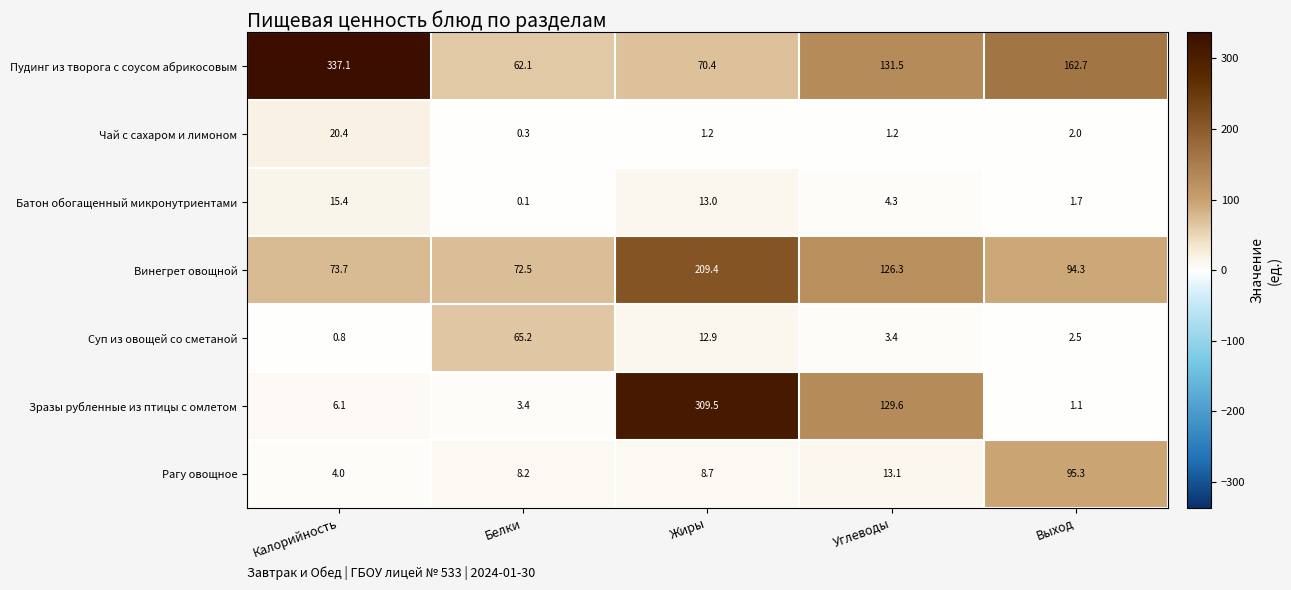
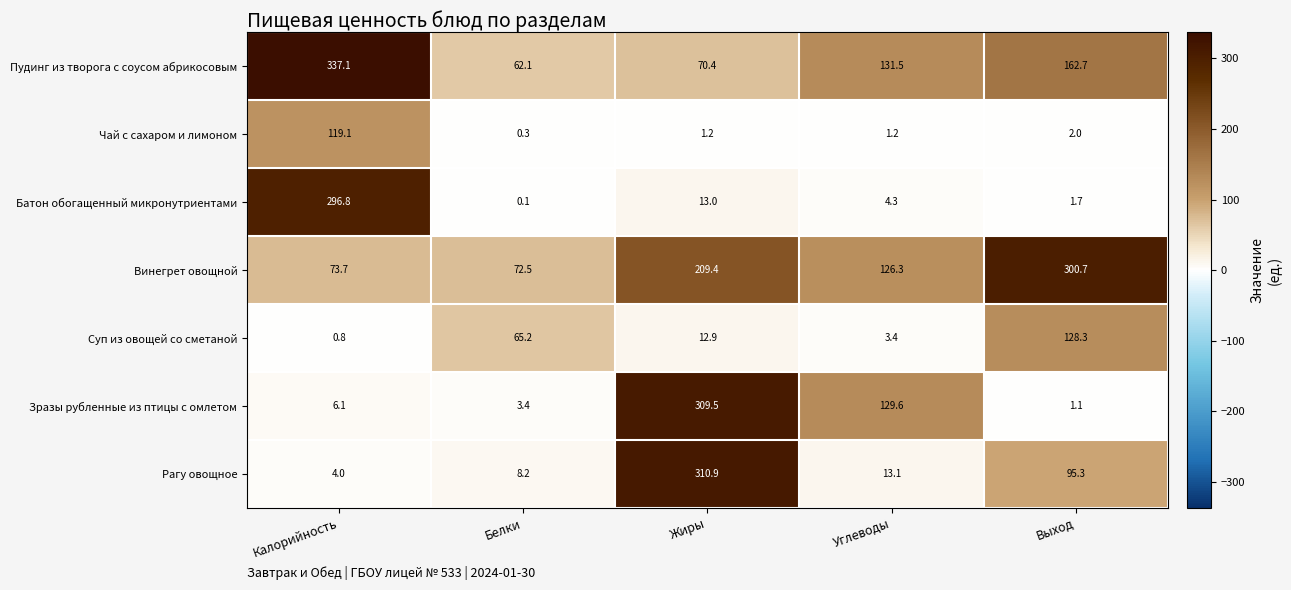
  {
    "Пудинг из творога с соусом абрикосовым": {
      "Калорийность": 337.1,
      "Белки": 62.1,
      "Жиры": 70.4,
      "Углеводы": 131.5,
      "Выход": 162.7
    },
    "Чай с сахаром и лимоном": {
-     "Калорийность": 20.4,
+     "Калорийность": 119.1,
      "Белки": 0.3,
      "Жиры": 1.2,
      "Углеводы": 1.2,
      "Выход": 2.0
    },
    "Батон обогащенный микронутриентами": {
-     "Калорийность": 15.4,
+     "Калорийность": 296.8,
      "Белки": 0.1,
      "Жиры": 13.0,
      "Углеводы": 4.3,
      "Выход": 1.7
    },
    "Винегрет овощной": {
      "Калорийность": 73.7,
      "Белки": 72.5,
      "Жиры": 209.4,
      "Углеводы": 126.3,
-     "Выход": 94.3
+     "Выход": 300.7
    },
    "Суп из овощей со сметаной": {
      "Калорийность": 0.8,
      "Белки": 65.2,
      "Жиры": 12.9,
      "Углеводы": 3.4,
-     "Выход": 2.5
+     "Выход": 128.3
    },
    "Зразы рубленные из птицы с омлетом": {
      "Калорийность": 6.1,
      "Белки": 3.4,
      "Жиры": 309.5,
      "Углеводы": 129.6,
      "Выход": 1.1
    },
    "Рагу овощное": {
      "Калорийность": 4.0,
      "Белки": 8.2,
-     "Жиры": 8.7,
+     "Жиры": 310.9,
      "Углеводы": 13.1,
      "Выход": 95.3
    }
  }
